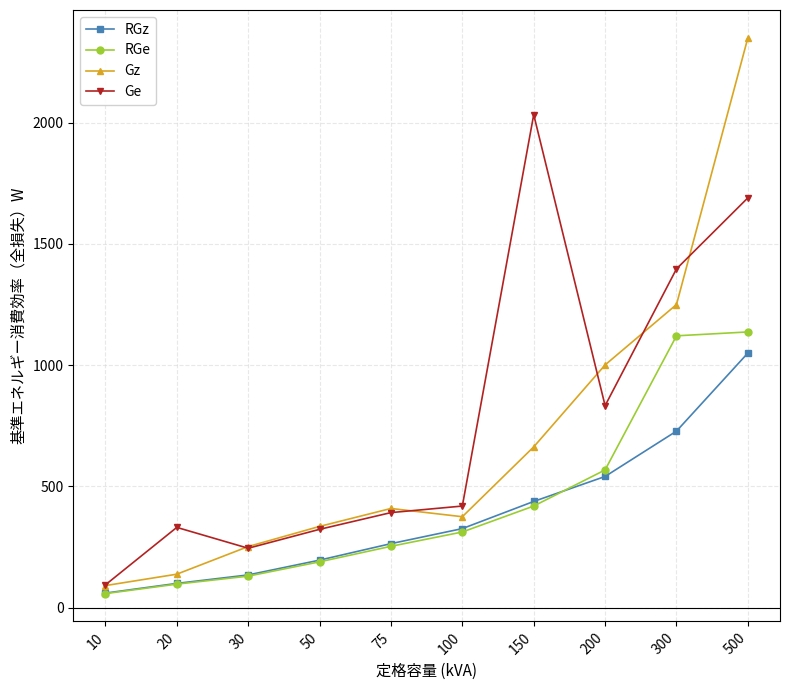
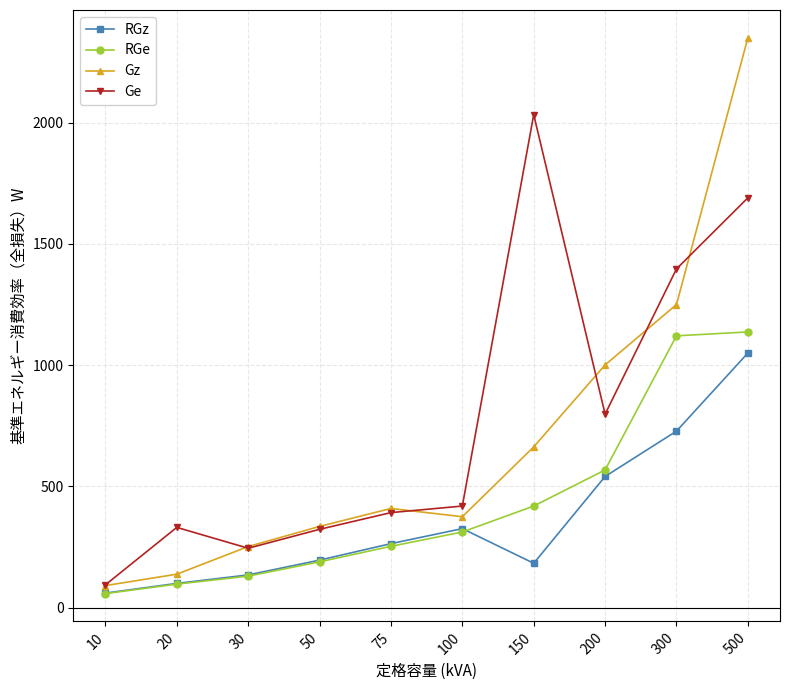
  {
    "RGz": {
      "75": 260,
      "100": 330,
-     "150": 440,
+     "150": 180,
      "200": 540,
      "300": 730,
      "500": 1050
    },
    "RGe": {
      "75": 250,
      "100": 310,
      "150": 420,
      "200": 570,
      "300": 1120,
      "500": 1140
    },
    "Gz": {
      "20": 140,
      "50": 340,
      "75": 410,
      "100": 380,
      "150": 660,
      "200": 1000,
      "300": 1250,
      "500": 2350
    },
    "Ge": {
      "20": 330,
      "50": 320,
      "75": 390,
      "100": 420,
      "150": 2030,
-     "200": 830,
+     "200": 800,
      "300": 1400,
      "500": 1690
    }
  }
